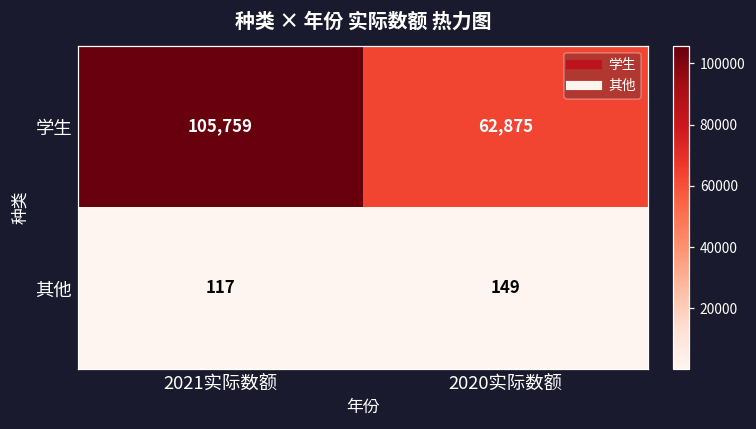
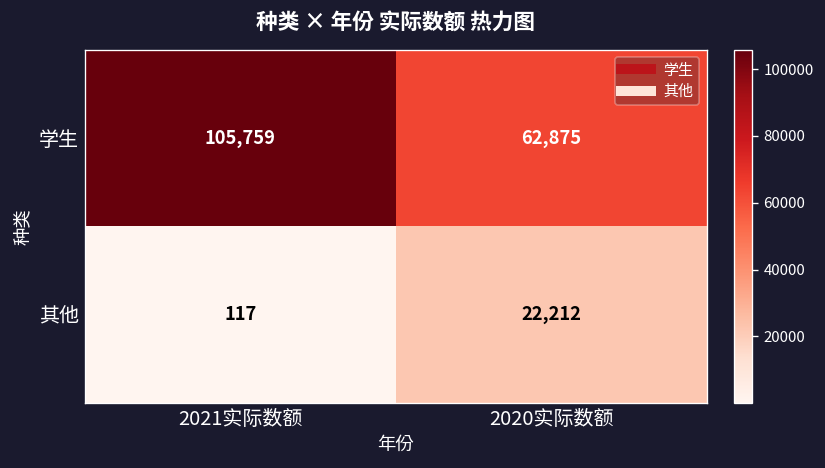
  {
    "学生": {
      "2021实际数额": "105,759",
      "2020实际数额": "62,875"
    },
    "其他": {
      "2021实际数额": "117",
-     "2020实际数额": "149"
+     "2020实际数额": "22,212"
    }
  }
